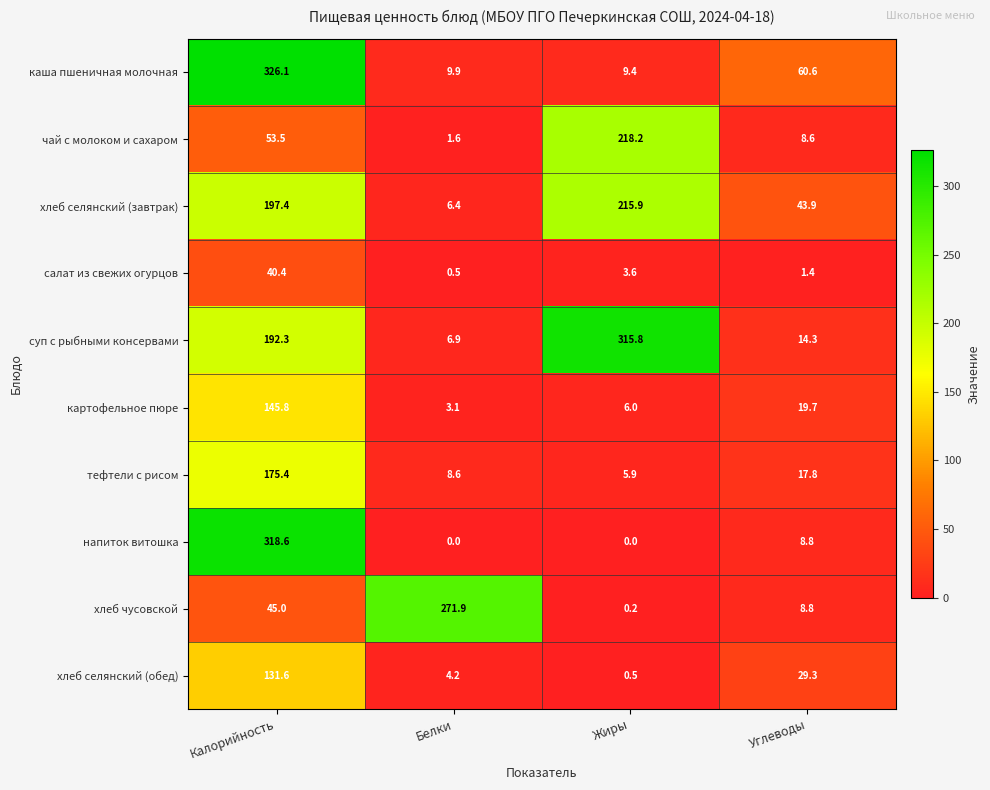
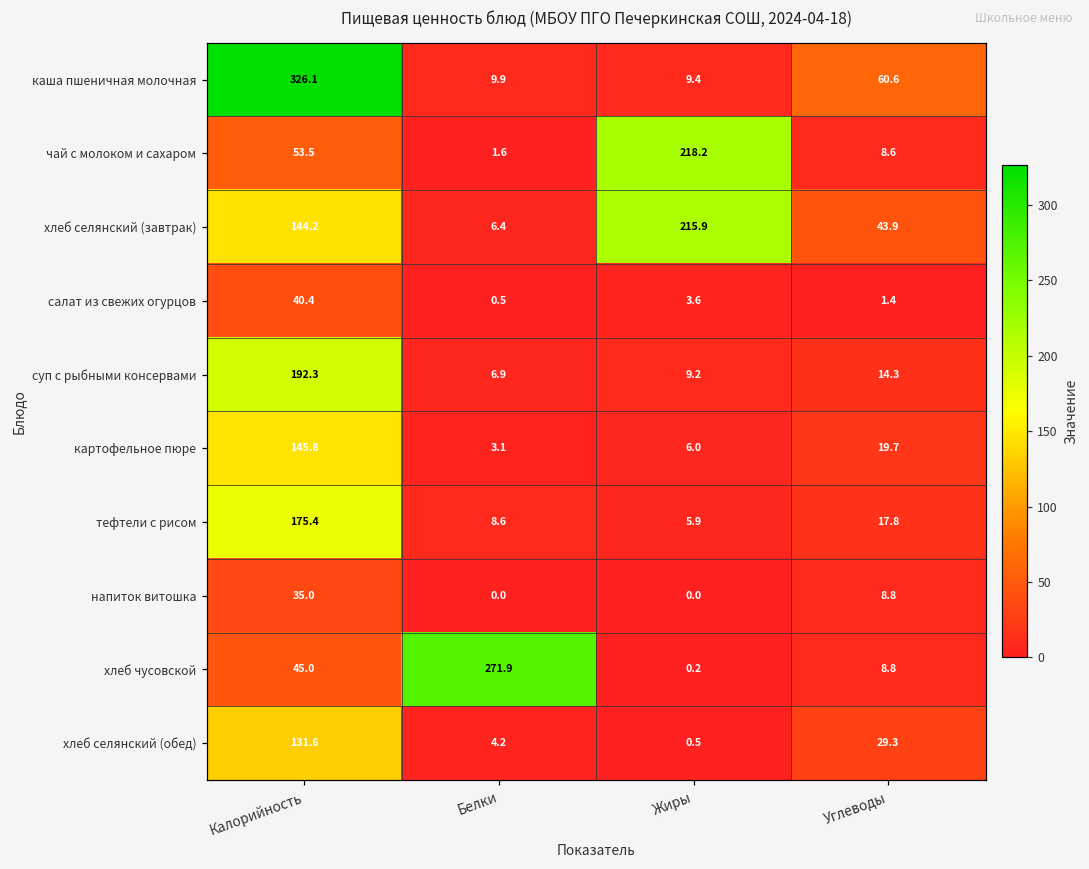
  {
    "каша пшеничная молочная": {
      "Калорийность": 326.1,
      "Белки": 9.9,
      "Жиры": 9.4,
      "Углеводы": 60.6
    },
    "чай с молоком и сахаром": {
      "Калорийность": 53.5,
      "Белки": 1.6,
      "Жиры": 218.2,
      "Углеводы": 8.6
    },
    "хлеб селянский (завтрак)": {
-     "Калорийность": 197.4,
+     "Калорийность": 144.2,
      "Белки": 6.4,
      "Жиры": 215.9,
      "Углеводы": 43.9
    },
    "салат из свежих огурцов": {
      "Калорийность": 40.4,
      "Белки": 0.5,
      "Жиры": 3.6,
      "Углеводы": 1.4
    },
    "суп с рыбными консервами": {
      "Калорийность": 192.3,
      "Белки": 6.9,
-     "Жиры": 315.8,
+     "Жиры": 9.2,
      "Углеводы": 14.3
    },
    "картофельное пюре": {
      "Калорийность": 145.8,
      "Белки": 3.1,
      "Жиры": 6.0,
      "Углеводы": 19.7
    },
    "тефтели с рисом": {
      "Калорийность": 175.4,
      "Белки": 8.6,
      "Жиры": 5.9,
      "Углеводы": 17.8
    },
    "напиток витошка": {
-     "Калорийность": 318.6,
+     "Калорийность": 35.0,
      "Белки": 0.0,
      "Жиры": 0.0,
      "Углеводы": 8.8
    },
    "хлеб чусовской": {
      "Калорийность": 45.0,
      "Белки": 271.9,
      "Жиры": 0.2,
      "Углеводы": 8.8
    },
    "хлеб селянский (обед)": {
      "Калорийность": 131.6,
      "Белки": 4.2,
      "Жиры": 0.5,
      "Углеводы": 29.3
    }
  }
